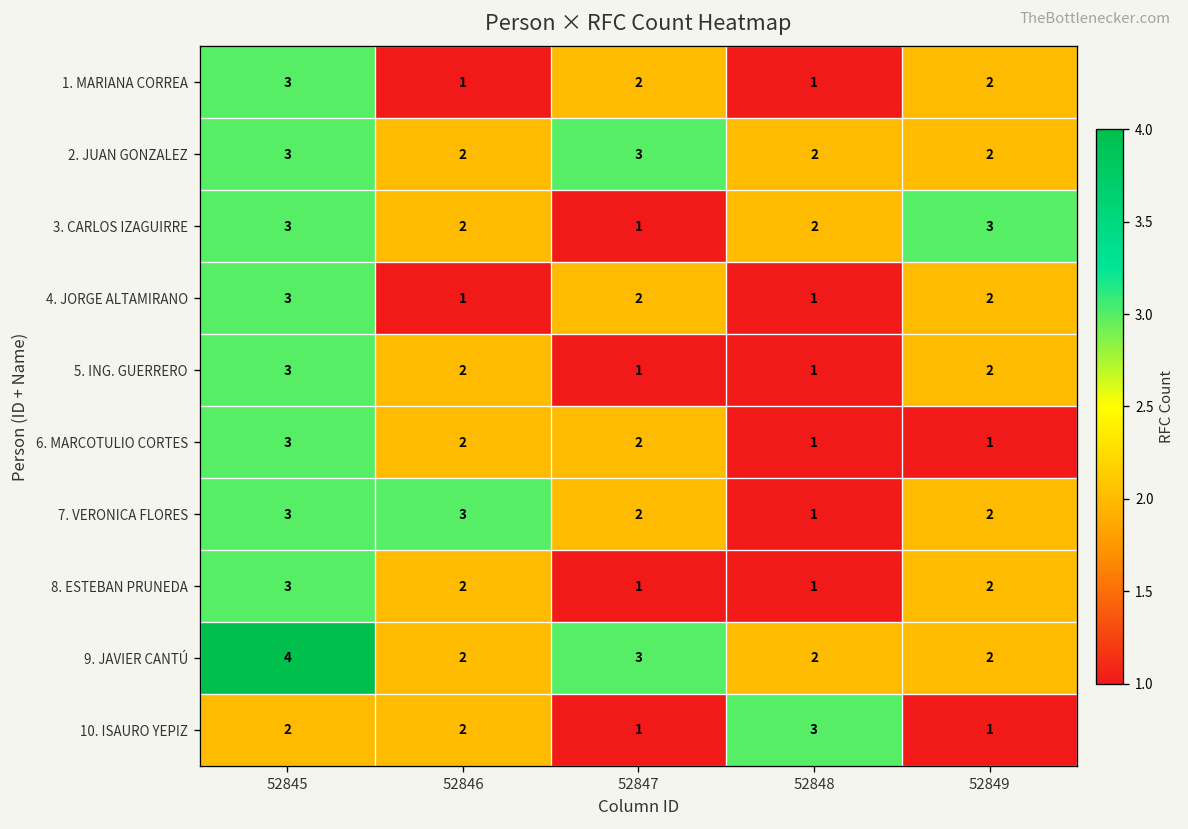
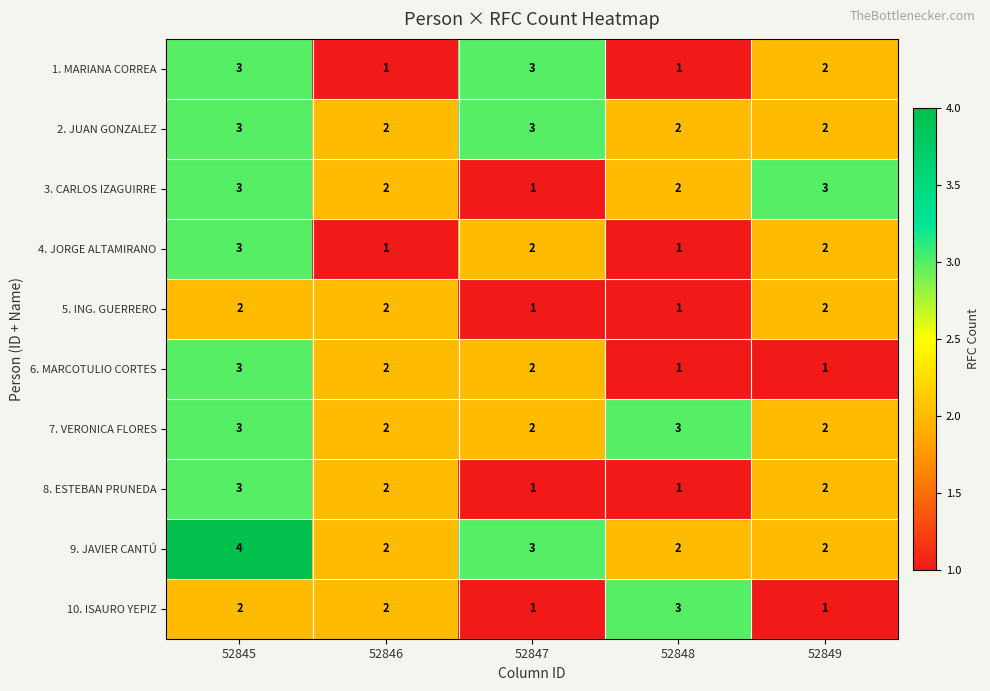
  {
    "1. MARIANA CORREA": {
      "52845": 3,
      "52846": 1,
-     "52847": 2,
+     "52847": 3,
      "52848": 1,
      "52849": 2
    },
    "2. JUAN GONZALEZ": {
      "52845": 3,
      "52846": 2,
      "52847": 3,
      "52848": 2,
      "52849": 2
    },
    "3. CARLOS IZAGUIRRE": {
      "52845": 3,
      "52846": 2,
      "52847": 1,
      "52848": 2,
      "52849": 3
    },
    "4. JORGE ALTAMIRANO": {
      "52845": 3,
      "52846": 1,
      "52847": 2,
      "52848": 1,
      "52849": 2
    },
    "5. ING. GUERRERO": {
-     "52845": 3,
+     "52845": 2,
      "52846": 2,
      "52847": 1,
      "52848": 1,
      "52849": 2
    },
    "6. MARCOTULIO CORTES": {
      "52845": 3,
      "52846": 2,
      "52847": 2,
      "52848": 1,
      "52849": 1
    },
    "7. VERONICA FLORES": {
      "52845": 3,
-     "52846": 3,
+     "52846": 2,
      "52847": 2,
-     "52848": 1,
+     "52848": 3,
      "52849": 2
    },
    "8. ESTEBAN PRUNEDA": {
      "52845": 3,
      "52846": 2,
      "52847": 1,
      "52848": 1,
      "52849": 2
    },
    "9. JAVIER CANTÚ": {
      "52845": 4,
      "52846": 2,
      "52847": 3,
      "52848": 2,
      "52849": 2
    },
    "10. ISAURO YEPIZ": {
      "52845": 2,
      "52846": 2,
      "52847": 1,
      "52848": 3,
      "52849": 1
    }
  }
